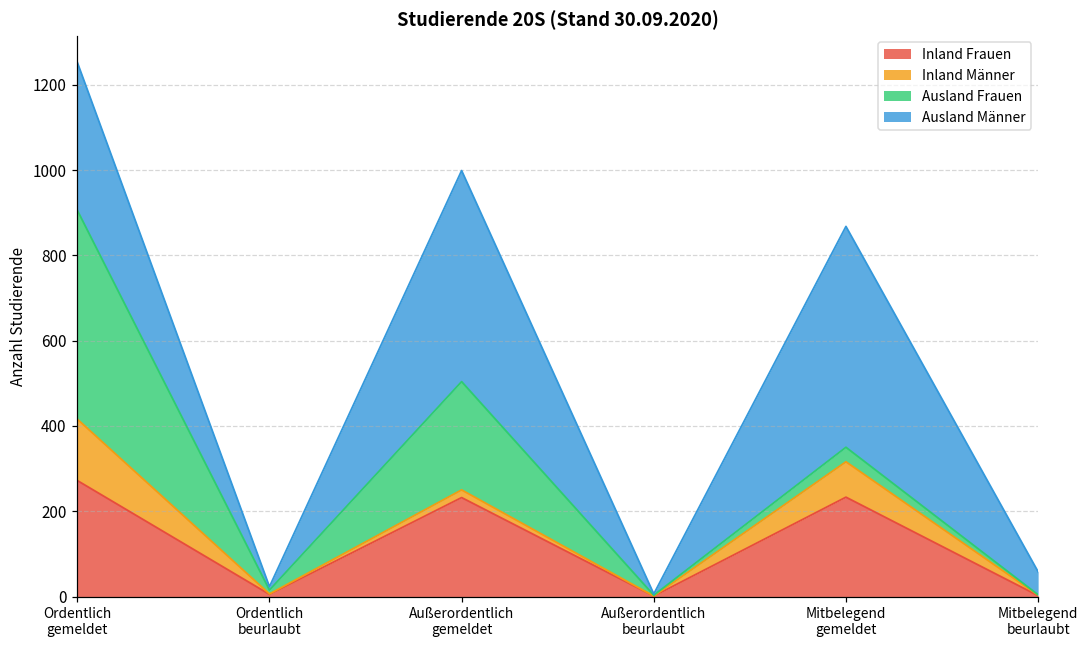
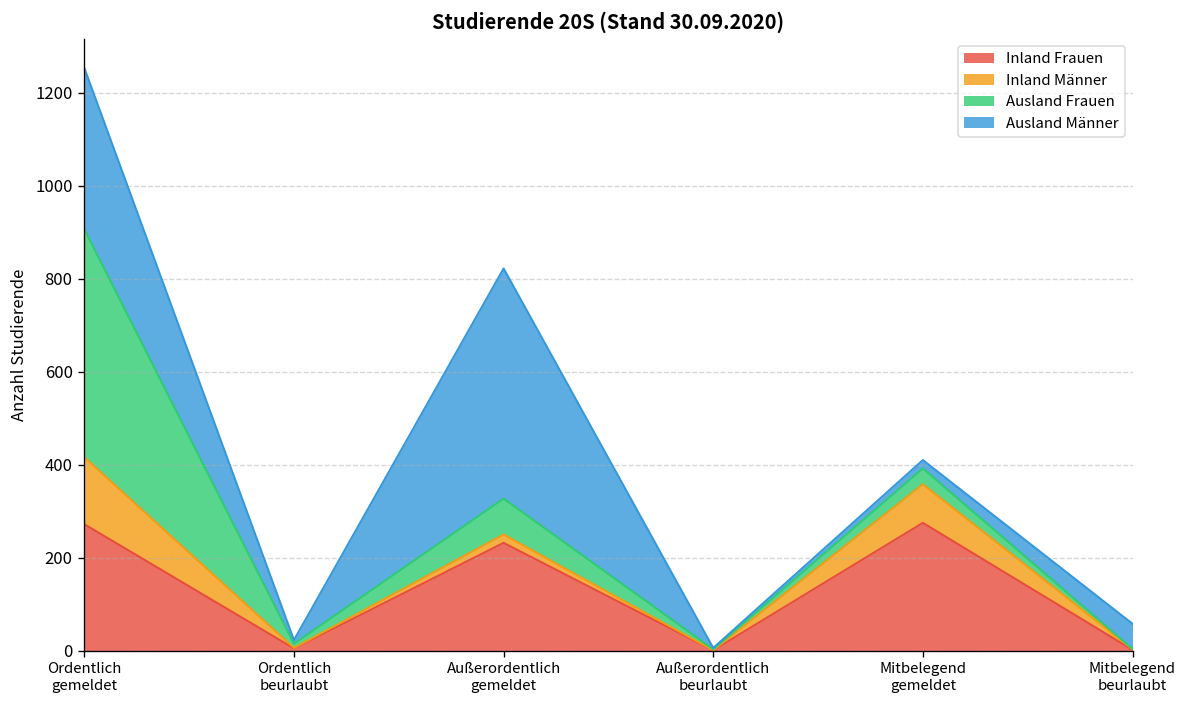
  {
    "Inland Frauen": {
      "Ordentlich gemeldet": 270,
      "Außerordentlich gemeldet": 230,
-     "Mitbelegend gemeldet": 230
+     "Mitbelegend gemeldet": 280
    },
    "Inland Männer": {
      "Ordentlich gemeldet": 140,
      "Außerordentlich gemeldet": 20,
      "Mitbelegend gemeldet": 80
    },
    "Ausland Frauen": {
      "Ordentlich gemeldet": 490,
      "Ordentlich beurlaubt": 10,
-     "Außerordentlich gemeldet": 250,
+     "Außerordentlich gemeldet": 80,
      "Mitbelegend gemeldet": 30
    },
    "Ausland Männer": {
      "Ordentlich gemeldet": 350,
      "Ordentlich beurlaubt": 10,
      "Außerordentlich gemeldet": 500,
-     "Mitbelegend gemeldet": 520,
+     "Mitbelegend gemeldet": 20,
      "Mitbelegend beurlaubt": 50
    }
  }
